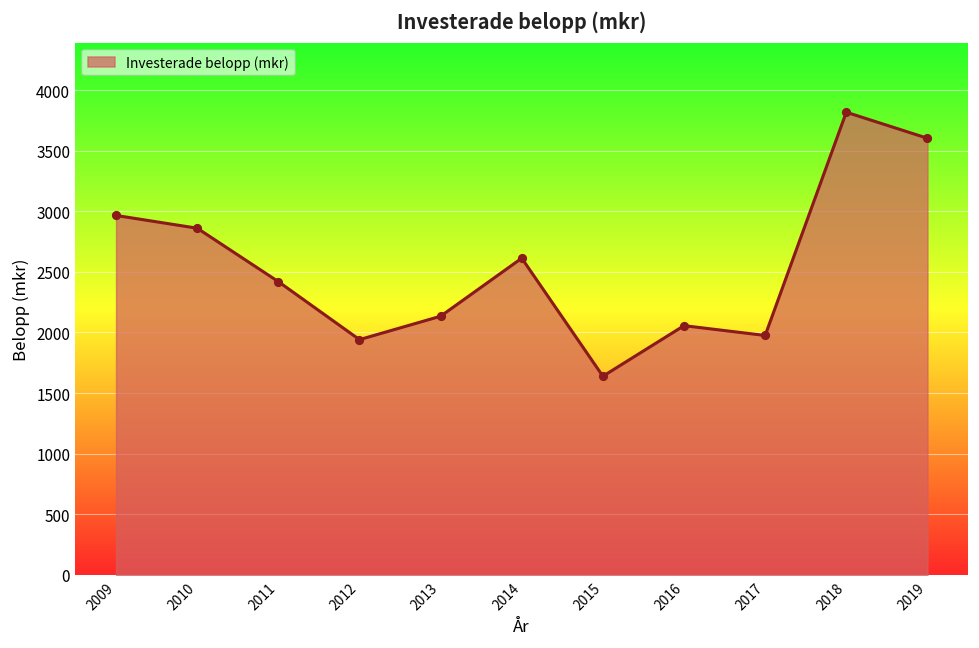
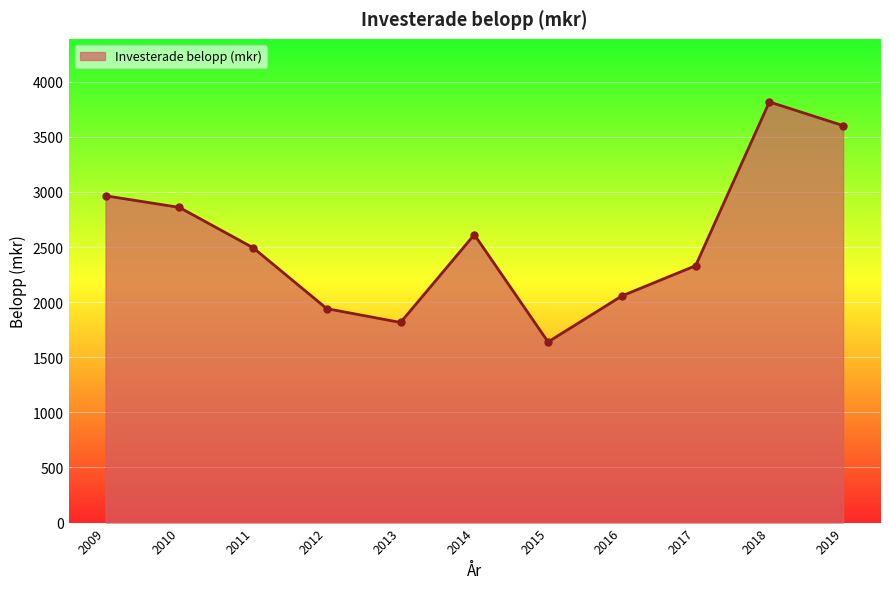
  {
    "2009": 2970,
    "2010": 2860,
-   "2011": 2420,
+   "2011": 2490,
    "2012": 1940,
-   "2013": 2130,
+   "2013": 1820,
    "2014": 2610,
    "2015": 1640,
    "2016": 2060,
-   "2017": 1980,
+   "2017": 2330,
    "2018": 3820,
    "2019": 3600
  }
